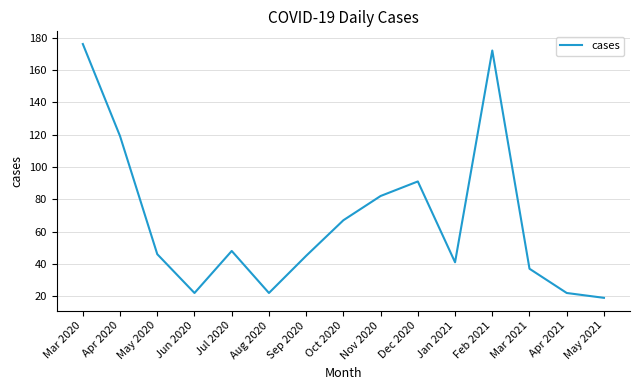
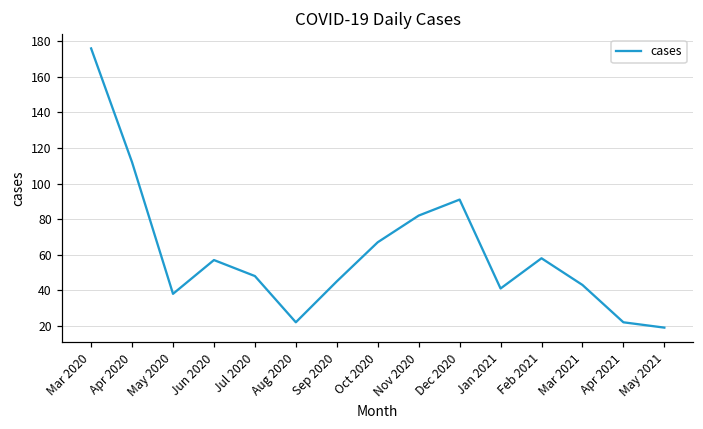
  {
    "Mar 2020": 176,
-   "Apr 2020": 119,
-   "May 2020": 46,
-   "Jun 2020": 22,
+   "Apr 2020": 112,
+   "May 2020": 38,
+   "Jun 2020": 57,
    "Jul 2020": 48,
    "Aug 2020": 22,
    "Sep 2020": 45,
    "Oct 2020": 67,
    "Nov 2020": 82,
    "Dec 2020": 91,
    "Jan 2021": 41,
-   "Feb 2021": 172,
-   "Mar 2021": 37,
+   "Feb 2021": 58,
+   "Mar 2021": 43,
    "Apr 2021": 22,
    "May 2021": 19
  }
